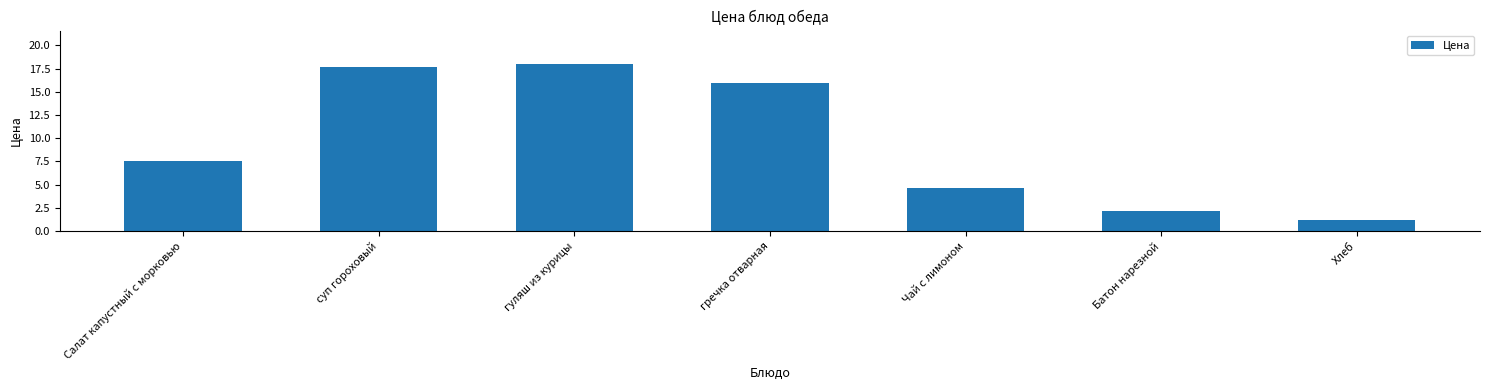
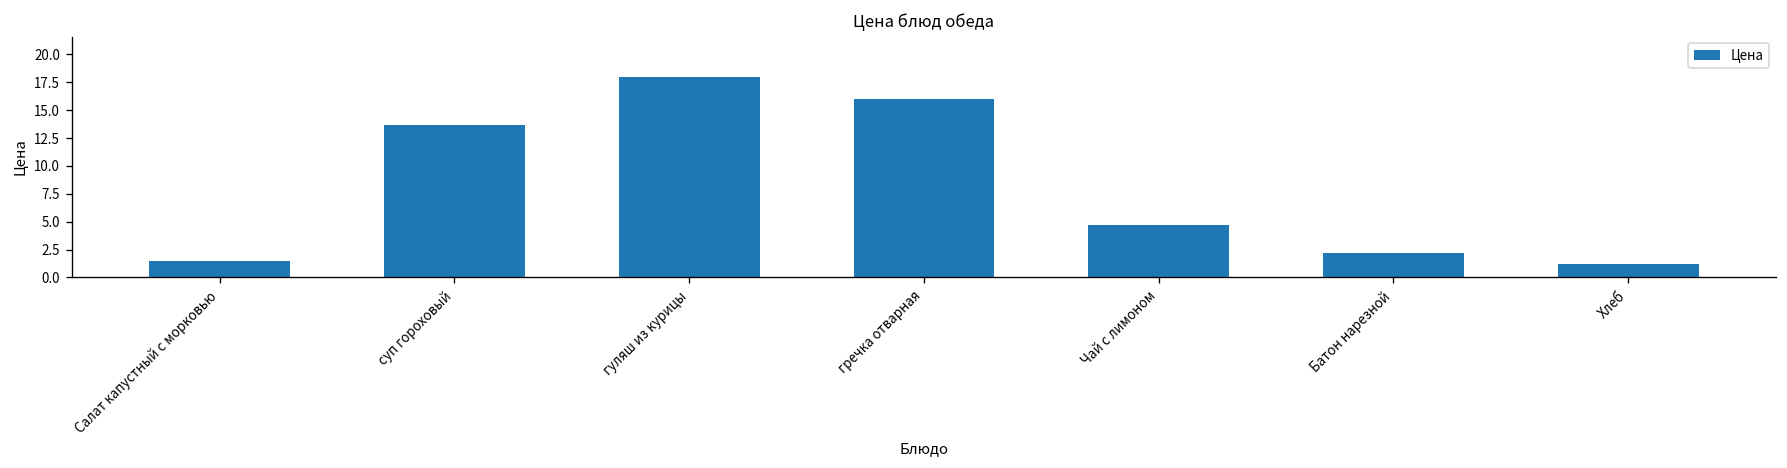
  {
-   "Салат капустный с морковью": 8,
-   "суп гороховый": 18,
+   "Салат капустный с морковью": 1,
+   "суп гороховый": 14,
    "гуляш из курицы": 18,
    "гречка отварная": 16,
    "Чай с лимоном": 5,
    "Батон нарезной": 2,
    "Хлеб": 1
  }
